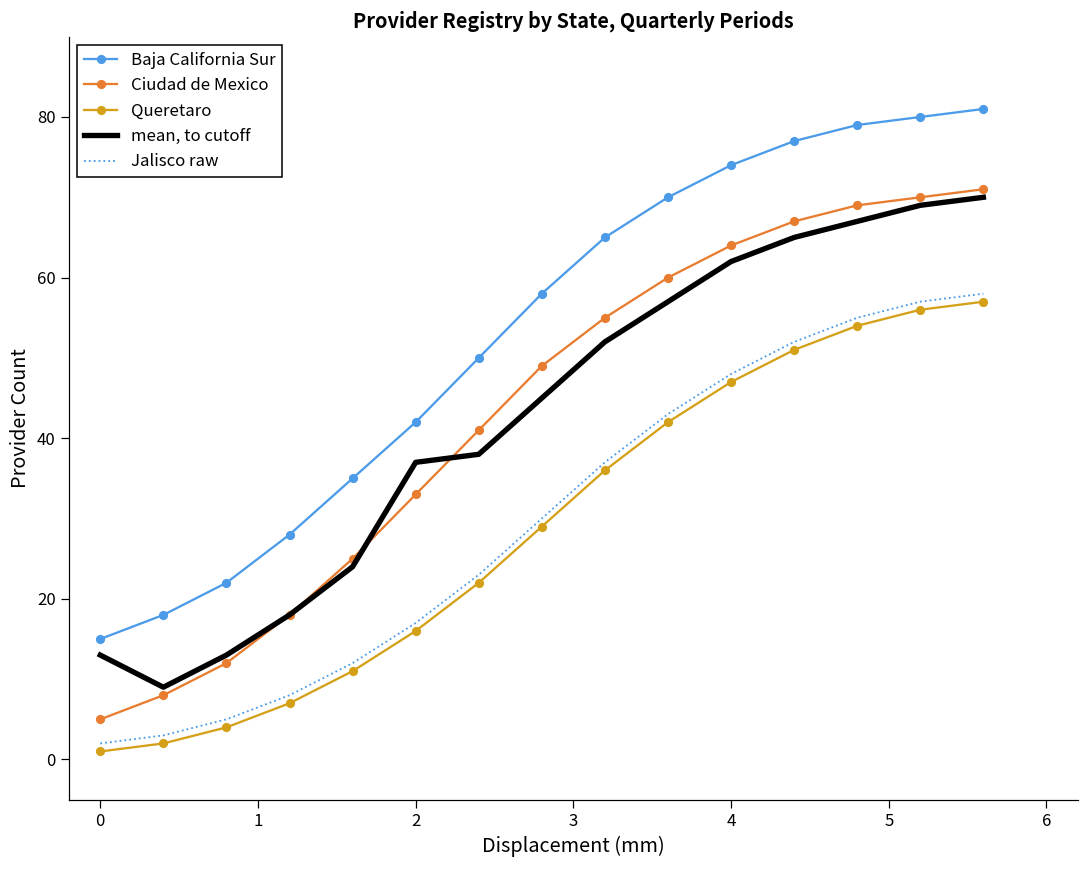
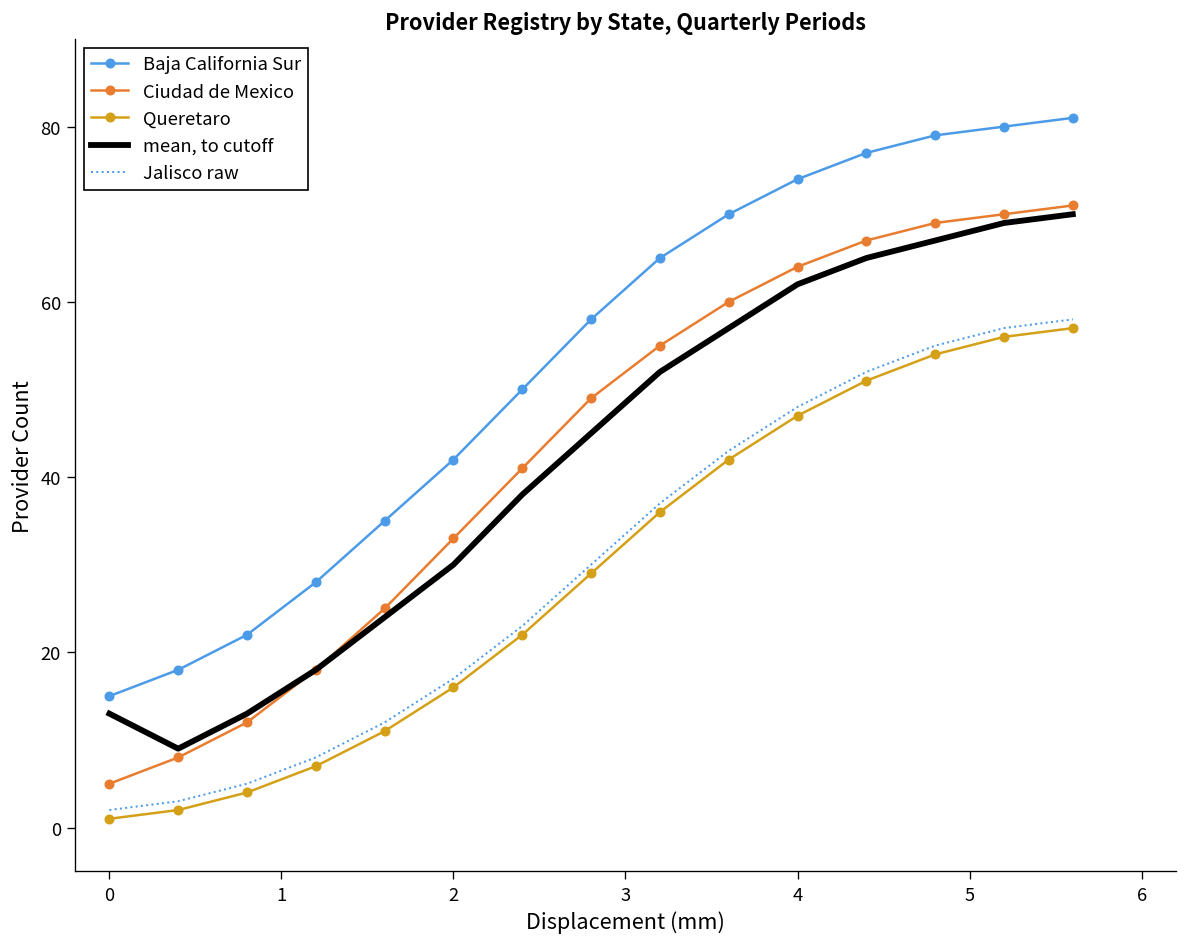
  {
    "mean, to cutoff": {
      "0": 13,
-     "2": 37,
+     "2": 30,
      "4": 62
    }
  }
